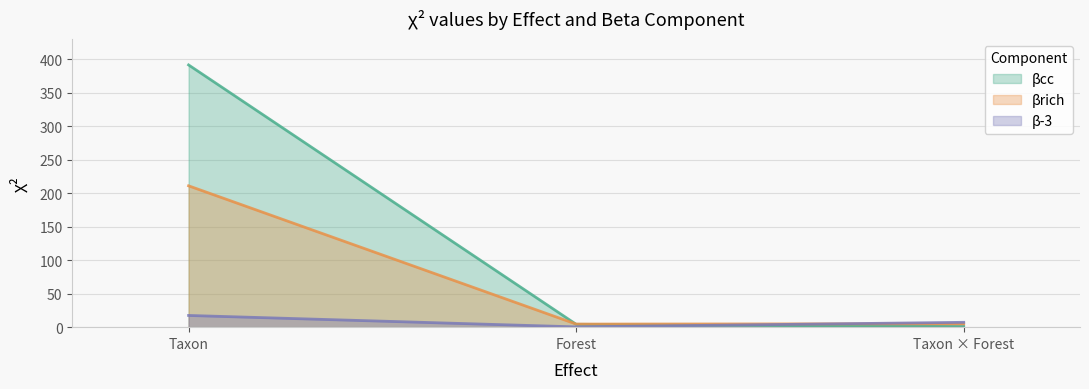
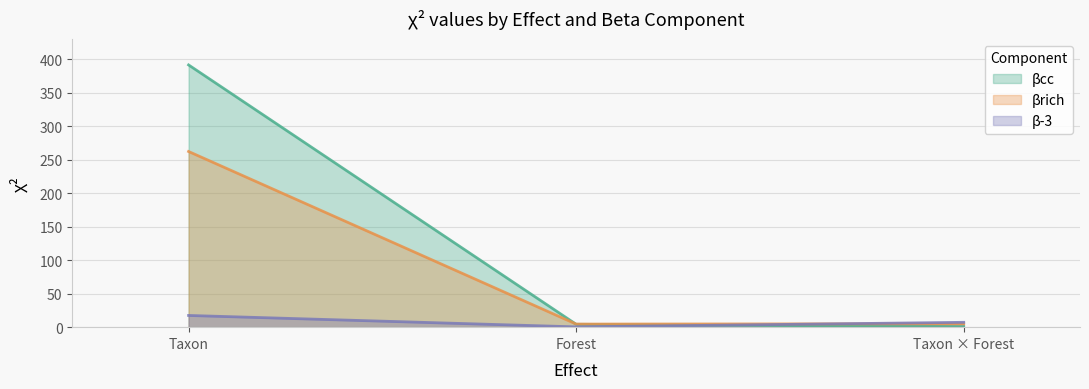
  {
    "βrich": {
-     "Taxon": 210
+     "Taxon": 260
    }
  }
